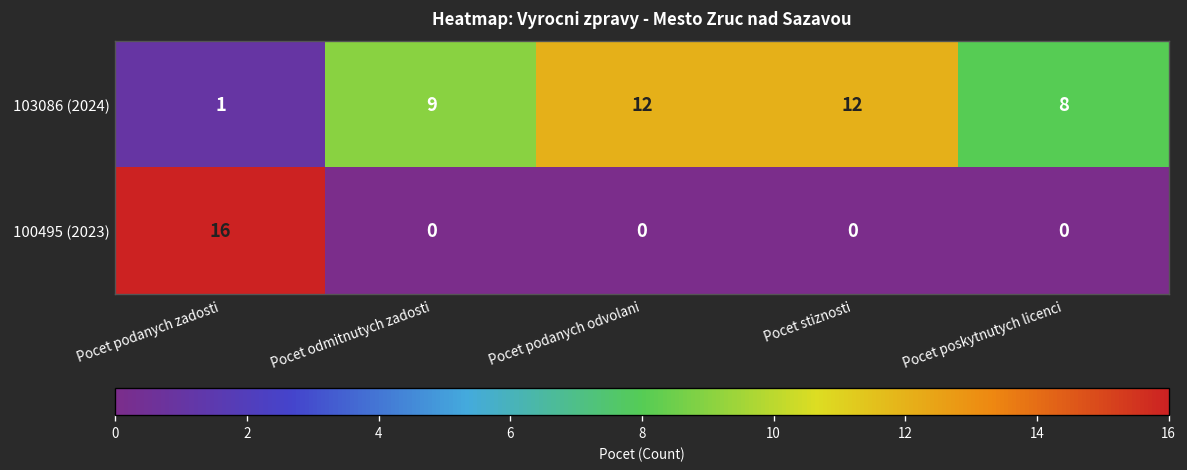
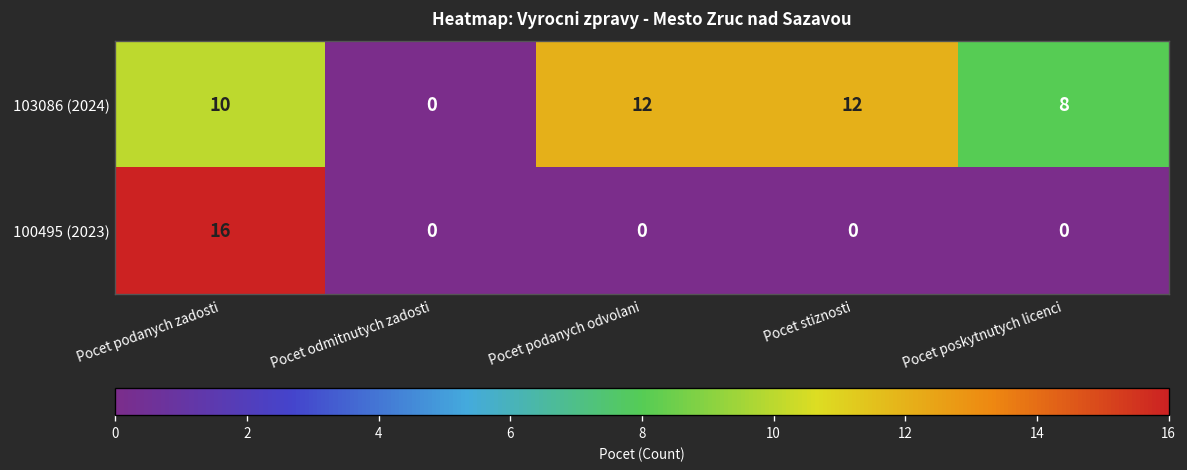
  {
    "103086 (2024)": {
-     "Pocet podanych zadosti": 1,
-     "Pocet odmitnutych zadosti": 9,
+     "Pocet podanych zadosti": 10,
+     "Pocet odmitnutych zadosti": 0,
      "Pocet podanych odvolani": 12,
      "Pocet stiznosti": 12,
      "Pocet poskytnutych licenci": 8
    },
    "100495 (2023)": {
      "Pocet podanych zadosti": 16,
      "Pocet odmitnutych zadosti": 0,
      "Pocet podanych odvolani": 0,
      "Pocet stiznosti": 0,
      "Pocet poskytnutych licenci": 0
    }
  }
